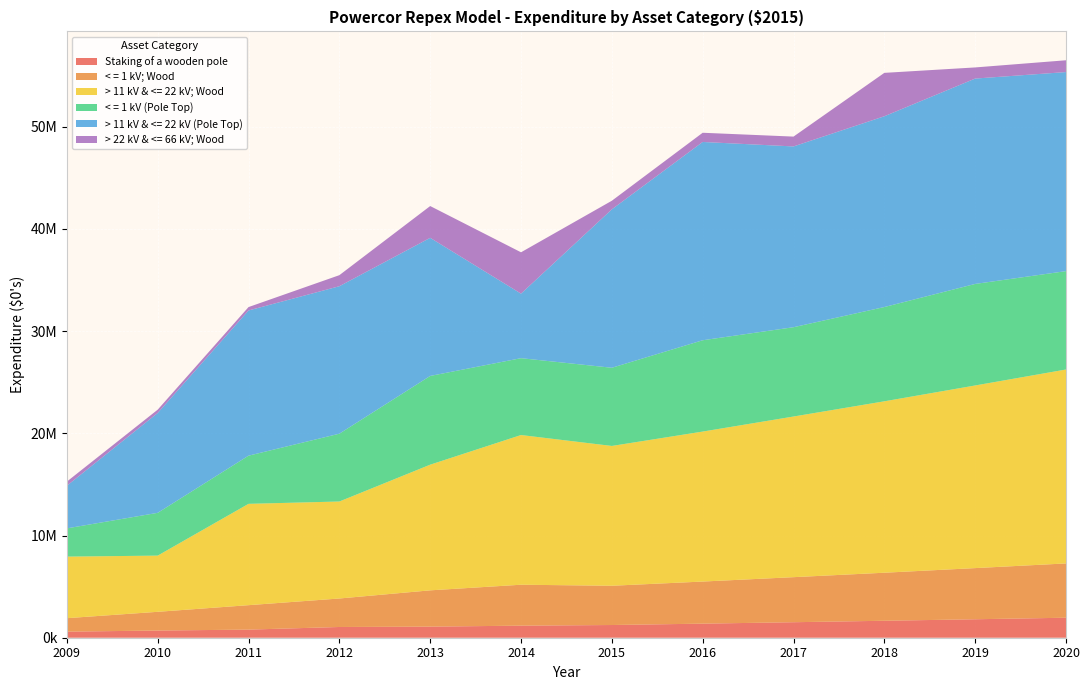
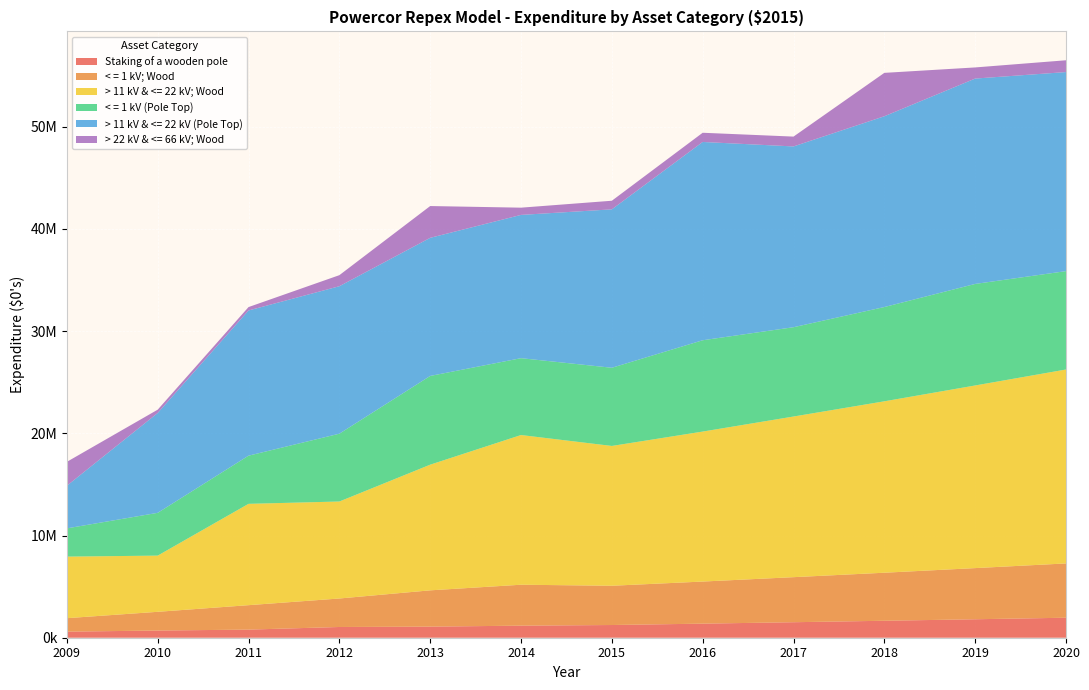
  {
    "> 11 kV & <= 22 kV; Wood": {
      "2009": 6000000,
      "2010": 5500000,
      "2011": 9900000,
      "2012": 9500000,
      "2013": 12300000,
      "2014": 14600000,
      "2015": 13700000,
      "2016": 14700000,
      "2017": 15700000,
      "2018": 16800000,
      "2019": 17900000,
      "2020": 19000000
    },
    "< = 1 kV (Pole Top)": {
      "2009": 2800000,
      "2010": 4200000,
      "2011": 4700000,
      "2012": 6600000,
      "2013": 8700000,
      "2014": 7500000,
      "2015": 7700000,
      "2016": 8900000,
      "2017": 8700000,
      "2018": 9200000,
      "2019": 9900000,
      "2020": 9600000
    },
    "> 11 kV & <= 22 kV (Pole Top)": {
      "2009": 4200000,
      "2010": 9800000,
      "2011": 14200000,
      "2012": 14400000,
      "2013": 13500000,
-     "2014": 6300000,
+     "2014": 14000000,
      "2015": 15500000,
      "2016": 19400000,
      "2017": 17700000,
      "2018": 18700000,
      "2019": 20100000,
      "2020": 19500000
    },
    "> 22 kV & <= 66 kV; Wood": {
-     "2009": 400000,
+     "2009": 2300000,
      "2010": 300000,
      "2011": 300000,
      "2012": 1100000,
      "2013": 3100000,
-     "2014": 4000000,
+     "2014": 700000,
      "2015": 800000,
      "2016": 900000,
      "2017": 1000000,
      "2018": 4200000,
      "2019": 1100000,
      "2020": 1200000
    }
  }
